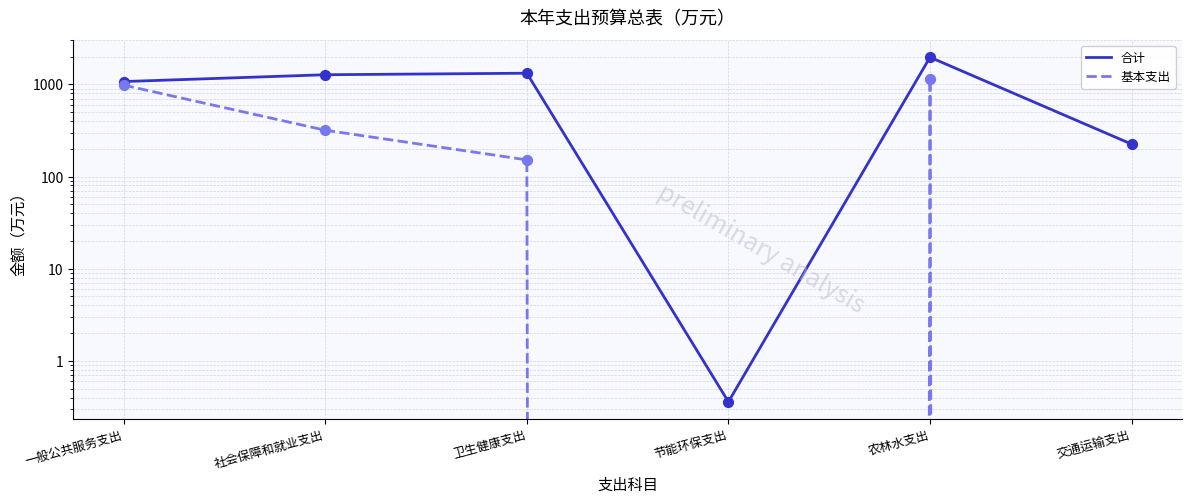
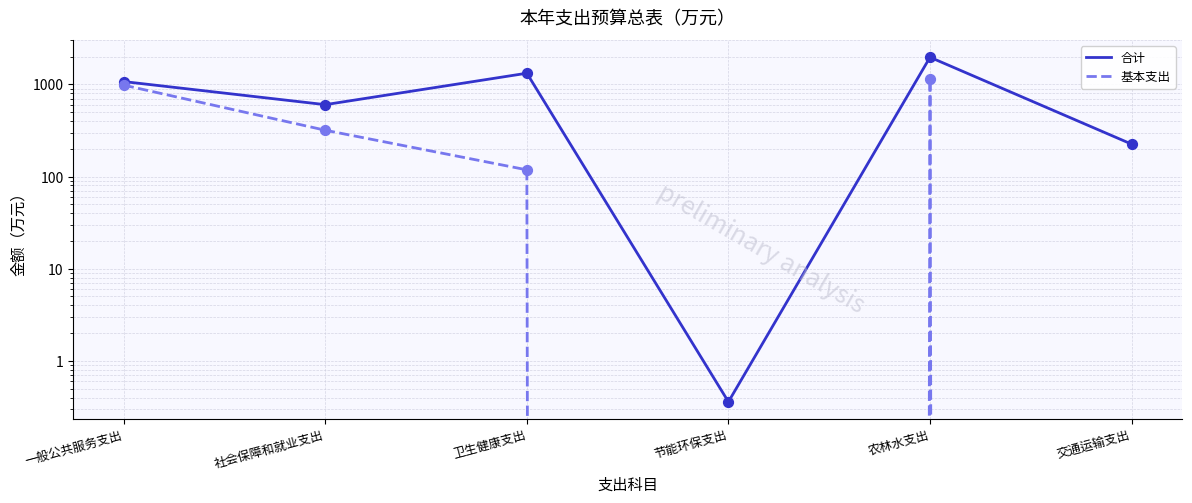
  {
    "合计": {
      "一般公共服务支出": 1100,
-     "社会保障和就业支出": 1300,
+     "社会保障和就业支出": 600,
      "卫生健康支出": 1300,
      "节能环保支出": 0.36,
      "农林水支出": 2000,
      "交通运输支出": 220
    },
    "基本支出": {
      "一般公共服务支出": 1000,
      "社会保障和就业支出": 320,
-     "卫生健康支出": 150,
+     "卫生健康支出": 120,
      "农林水支出": 1100
    }
  }
